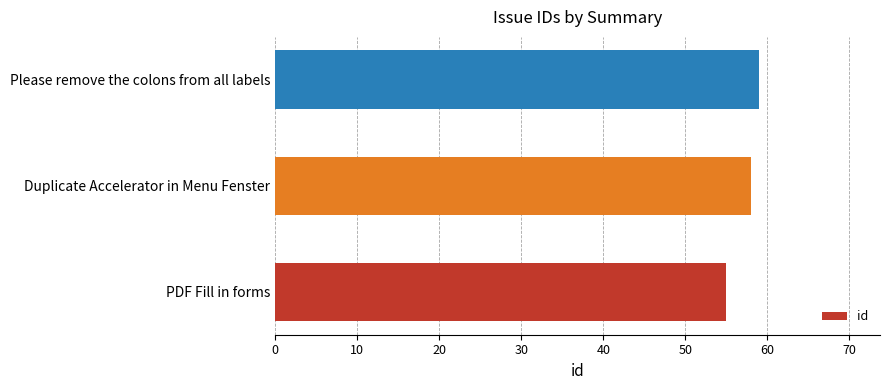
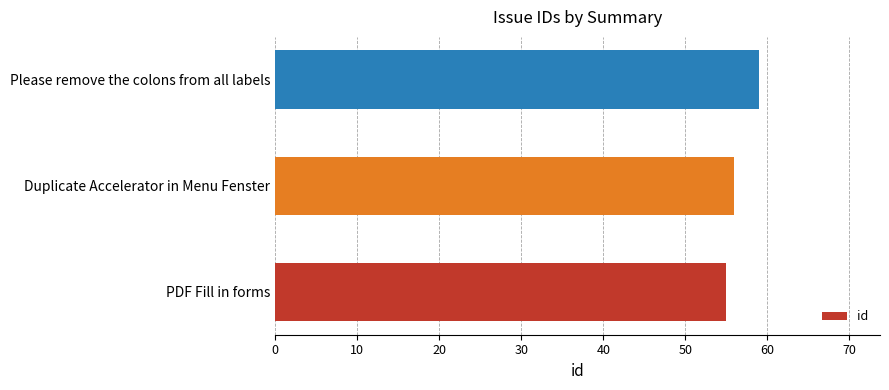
  {
    "Please remove the colons from all labels": 59,
-   "Duplicate Accelerator in Menu Fenster": 58,
+   "Duplicate Accelerator in Menu Fenster": 56,
    "PDF Fill in forms": 55
  }
